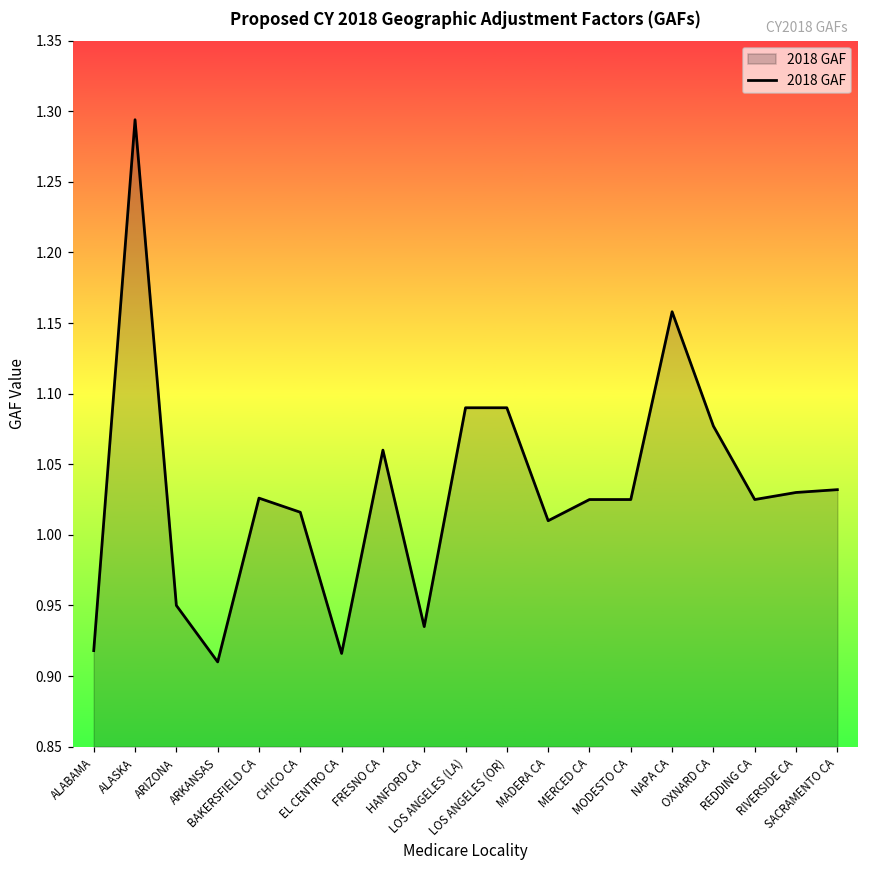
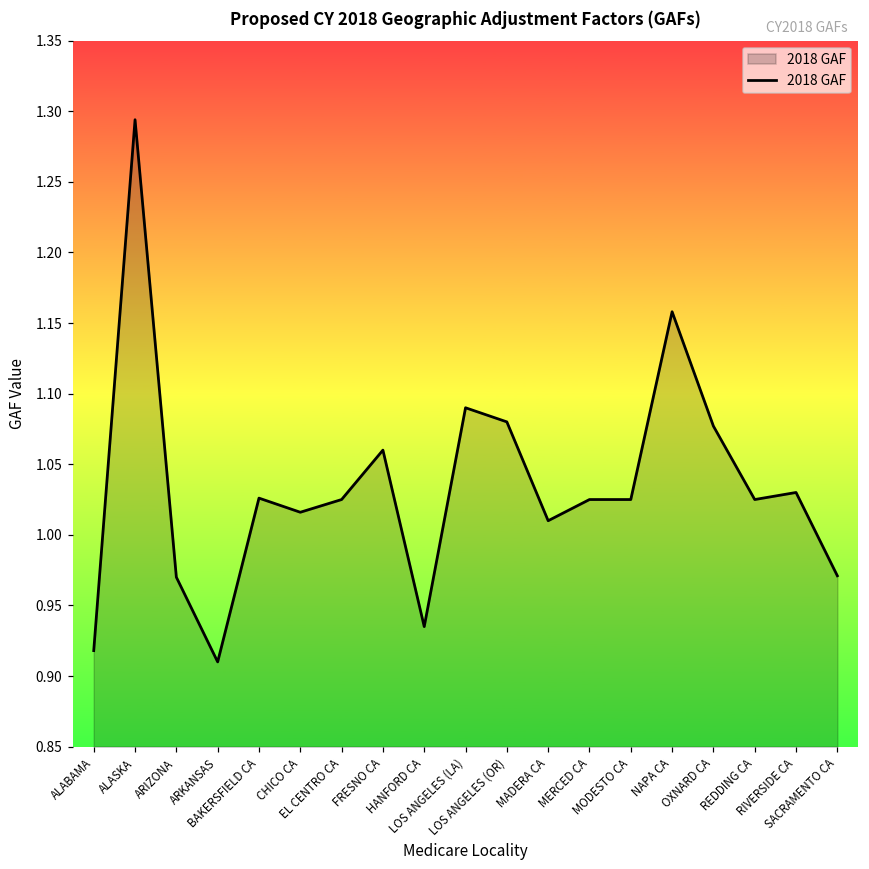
  {
    "ALABAMA": 0.918,
    "ALASKA": 1.294,
-   "ARIZONA": 0.95,
+   "ARIZONA": 0.97,
    "ARKANSAS": 0.910,
    "BAKERSFIELD CA": 1.026,
    "CHICO CA": 1.016,
-   "EL CENTRO CA": 0.916,
+   "EL CENTRO CA": 1.025,
    "FRESNO CA": 1.060,
    "HANFORD CA": 0.935,
    "LOS ANGELES (LA)": 1.090,
-   "LOS ANGELES (OR)": 1.09,
+   "LOS ANGELES (OR)": 1.08,
    "MADERA CA": 1.010,
    "MERCED CA": 1.025,
    "MODESTO CA": 1.025,
    "NAPA CA": 1.158,
    "OXNARD CA": 1.077,
    "REDDING CA": 1.025,
    "RIVERSIDE CA": 1.030,
-   "SACRAMENTO CA": 1.032
+   "SACRAMENTO CA": 0.971
  }
